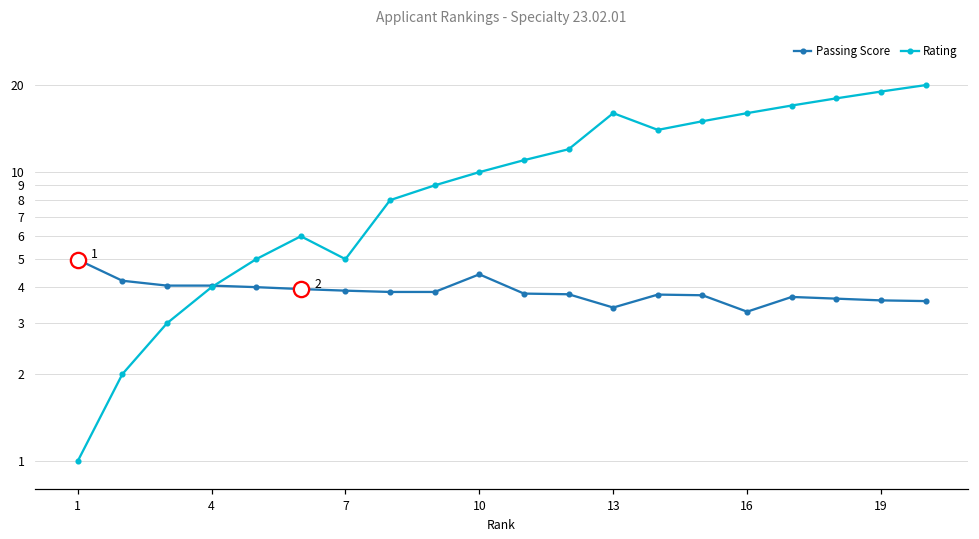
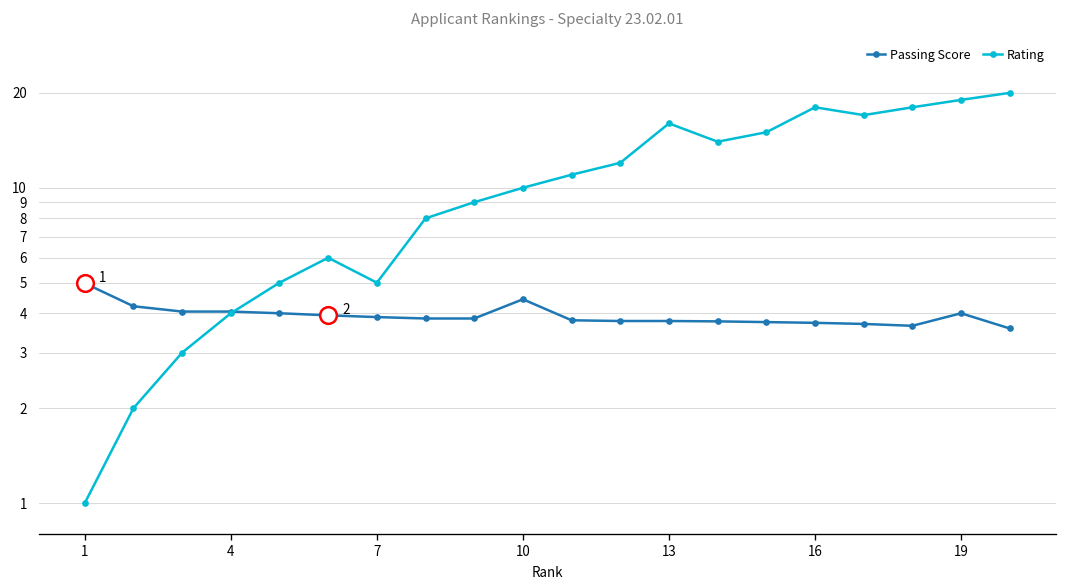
  {
    "Passing Score": {
      "7": 3.9,
      "10": 4.4,
-     "13": 3.4,
-     "16": 3.3,
-     "19": 3.6
+     "13": 3.8,
+     "16": 3.7,
+     "19": 4.0
    },
    "Rating": {
      "1": 1,
      "7": 5,
      "10": 10,
      "13": 16,
-     "16": 16,
+     "16": 18,
      "19": 19
    }
  }
